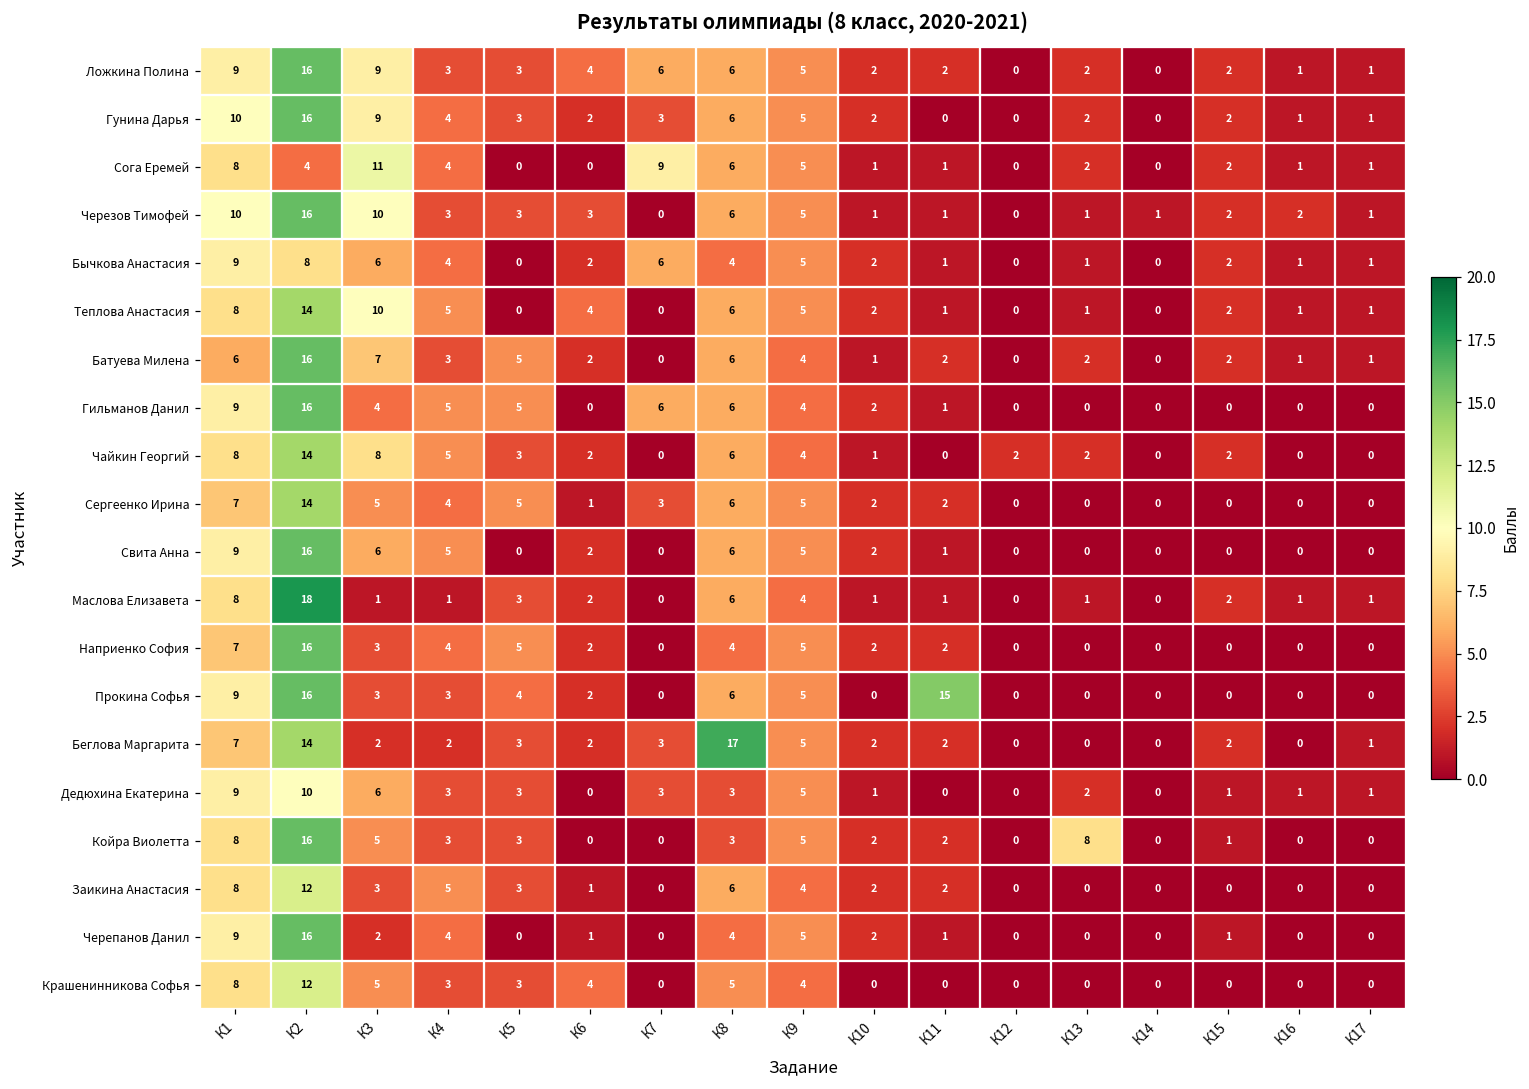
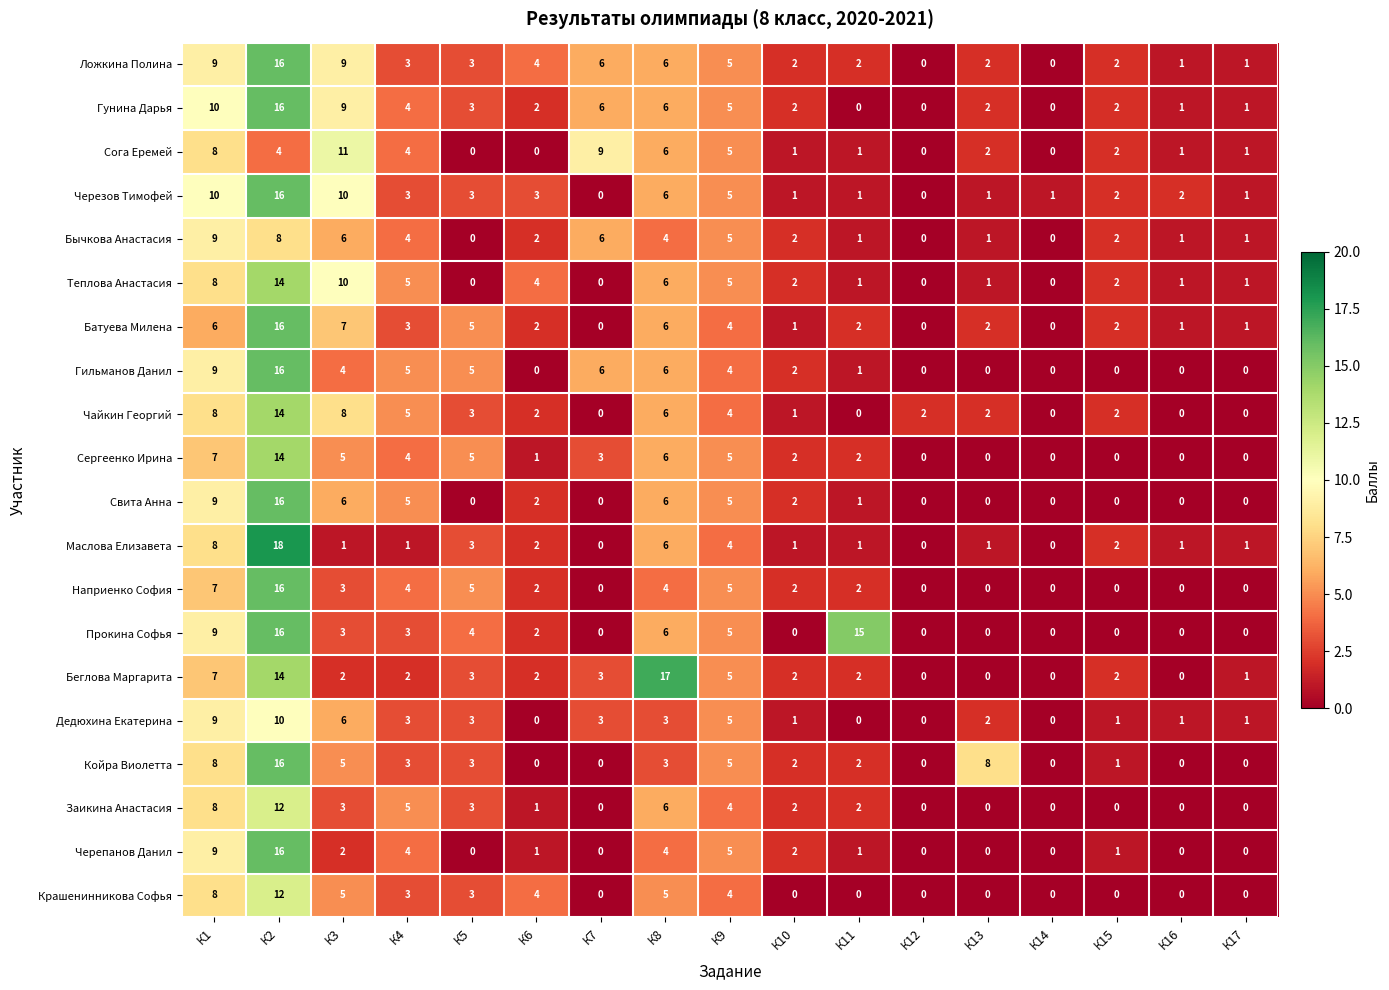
  {
    "Гунина Дарья": {
      "К1": 10,
      "К2": 16,
      "К3": 9,
      "К4": 4,
      "К5": 3,
      "К6": 2,
-     "К7": 3,
+     "К7": 6,
      "К8": 6,
      "К9": 5,
      "К10": 2,
      "К11": 0,
      "К12": 0,
      "К13": 2,
      "К14": 0,
      "К15": 2,
      "К16": 1,
      "К17": 1
    }
  }
